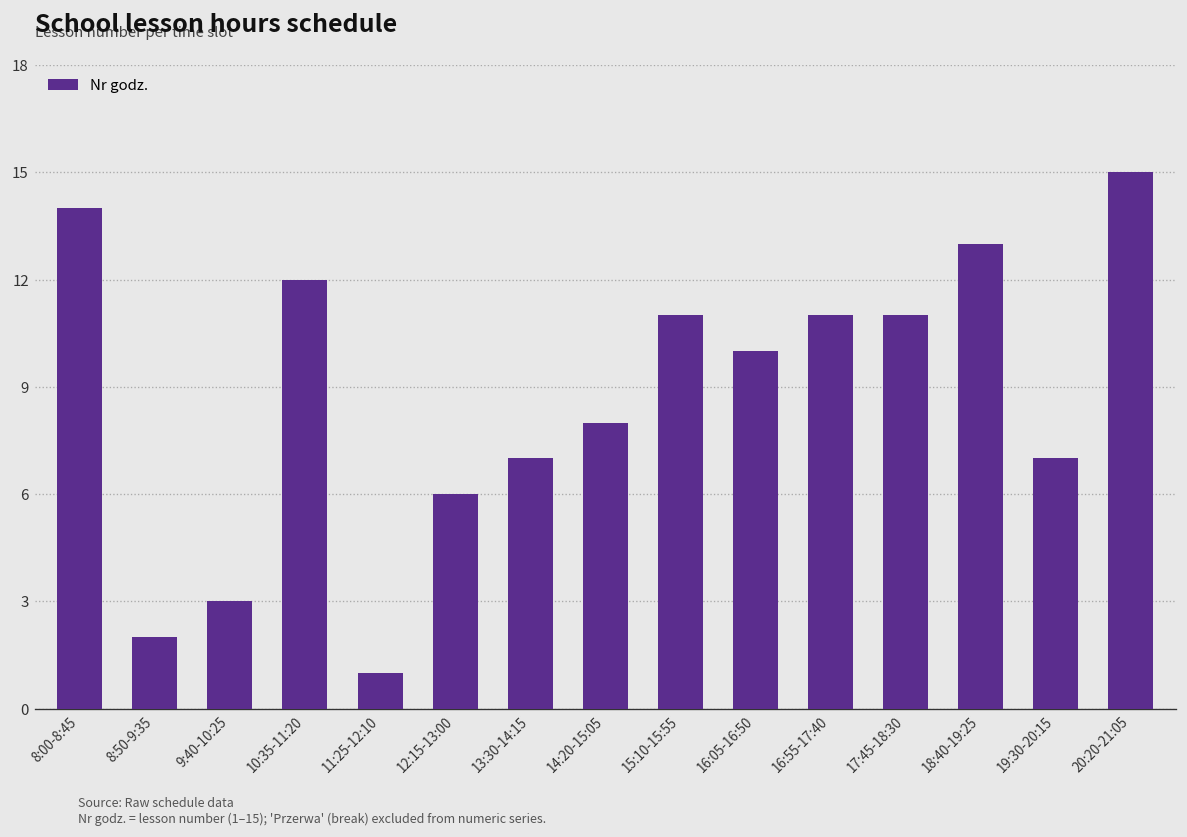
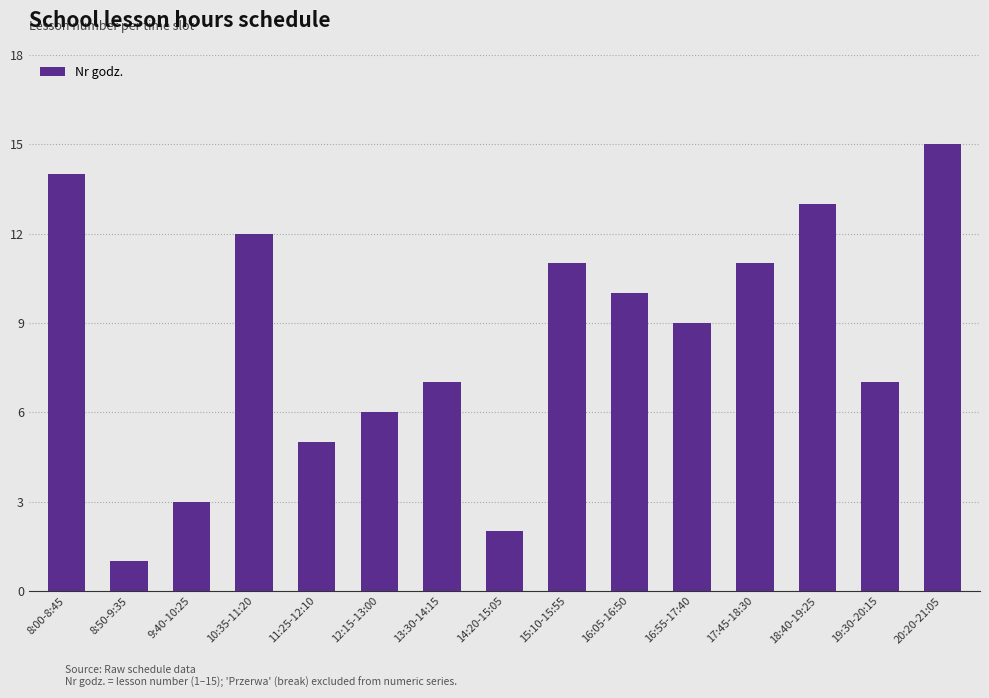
  {
    "8:00-8:45": 14,
-   "8:50-9:35": 2,
+   "8:50-9:35": 1,
    "9:40-10:25": 3,
    "10:35-11:20": 12,
-   "11:25-12:10": 1,
+   "11:25-12:10": 5,
    "12:15-13:00": 6,
    "13:30-14:15": 7,
-   "14:20-15:05": 8,
+   "14:20-15:05": 2,
    "15:10-15:55": 11,
    "16:05-16:50": 10,
-   "16:55-17:40": 11,
+   "16:55-17:40": 9,
    "17:45-18:30": 11,
    "18:40-19:25": 13,
    "19:30-20:15": 7,
    "20:20-21:05": 15
  }
